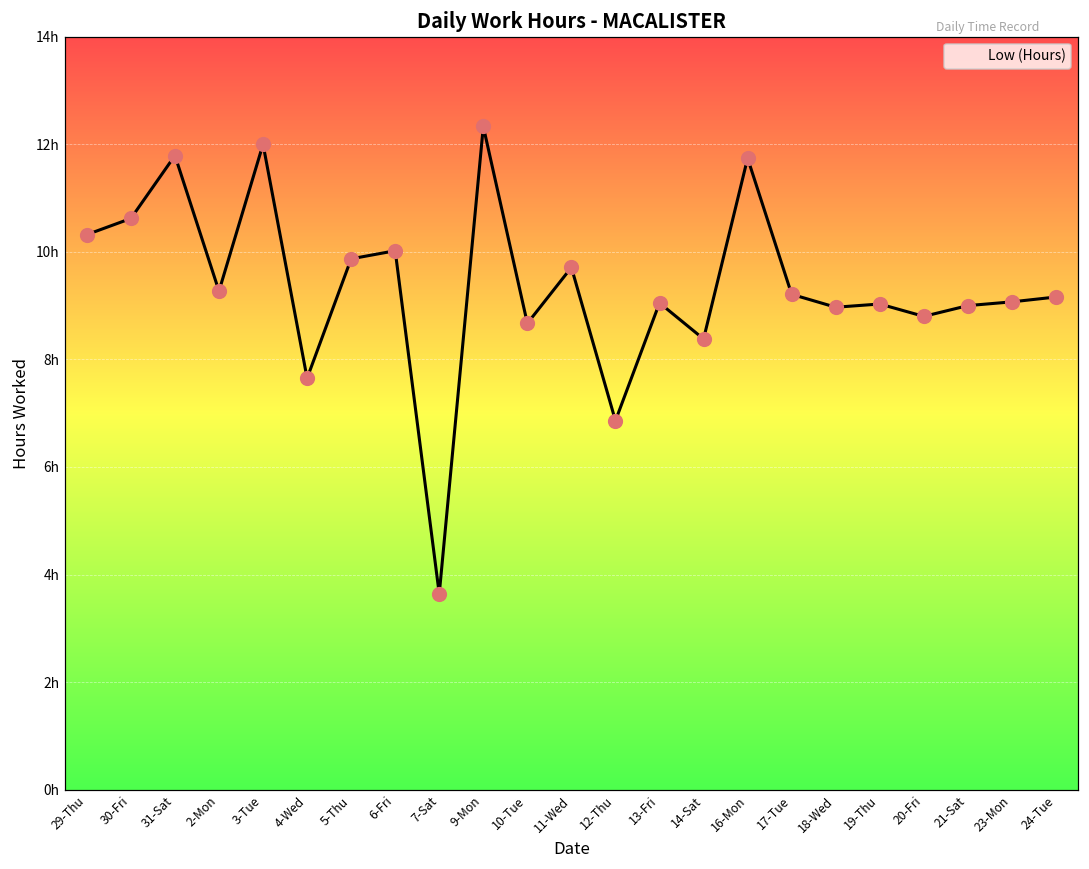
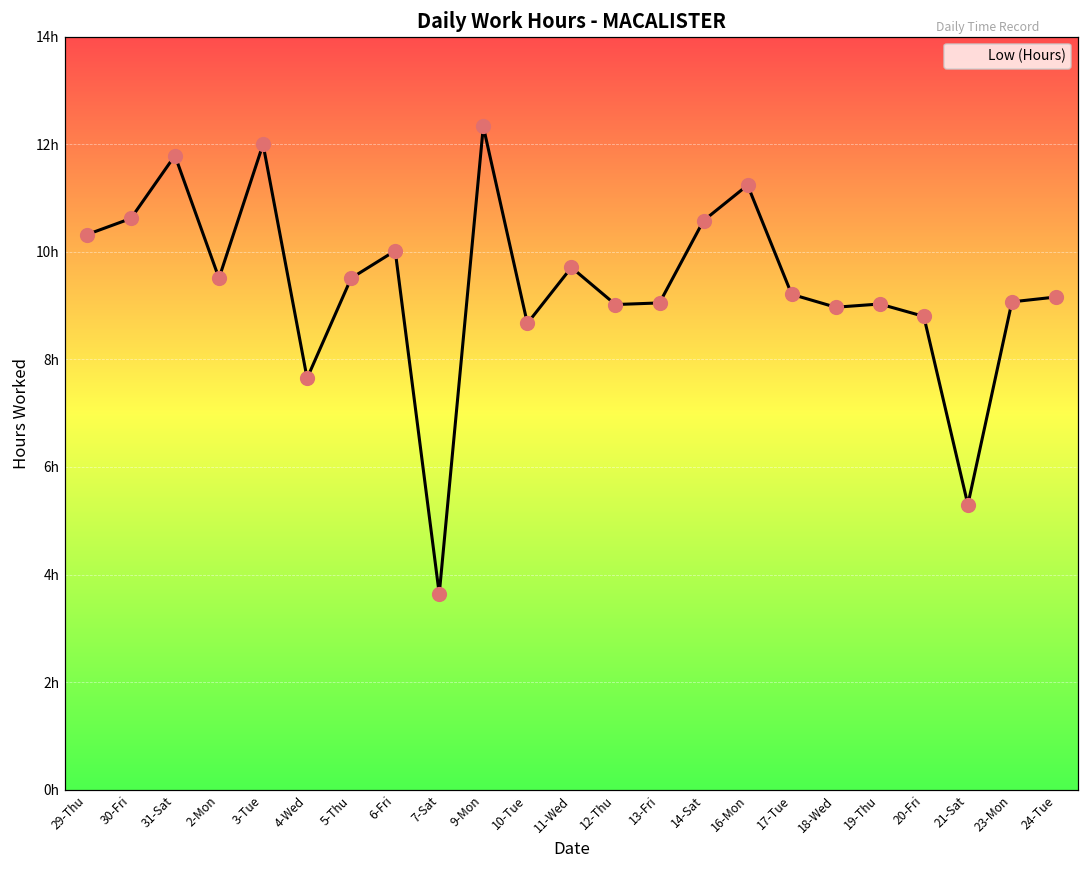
  {
    "29-Thu": "10.3h",
    "30-Fri": "10.6h",
    "31-Sat": "11.8h",
-   "2-Mon": "9.3h",
+   "2-Mon": "9.5h",
    "3-Tue": "12.0h",
    "4-Wed": "7.7h",
-   "5-Thu": "9.9h",
+   "5-Thu": "9.5h",
    "6-Fri": "10.0h",
    "7-Sat": "3.6h",
    "9-Mon": "12.3h",
    "10-Tue": "8.7h",
    "11-Wed": "9.7h",
-   "12-Thu": "6.9h",
+   "12-Thu": "9.0h",
    "13-Fri": "9.1h",
-   "14-Sat": "8.4h",
-   "16-Mon": "11.7h",
+   "14-Sat": "10.6h",
+   "16-Mon": "11.2h",
    "17-Tue": "9.2h",
    "18-Wed": "9.0h",
    "19-Thu": "9.0h",
    "20-Fri": "8.8h",
-   "21-Sat": "9.0h",
+   "21-Sat": "5.3h",
    "23-Mon": "9.1h",
    "24-Tue": "9.2h"
  }
